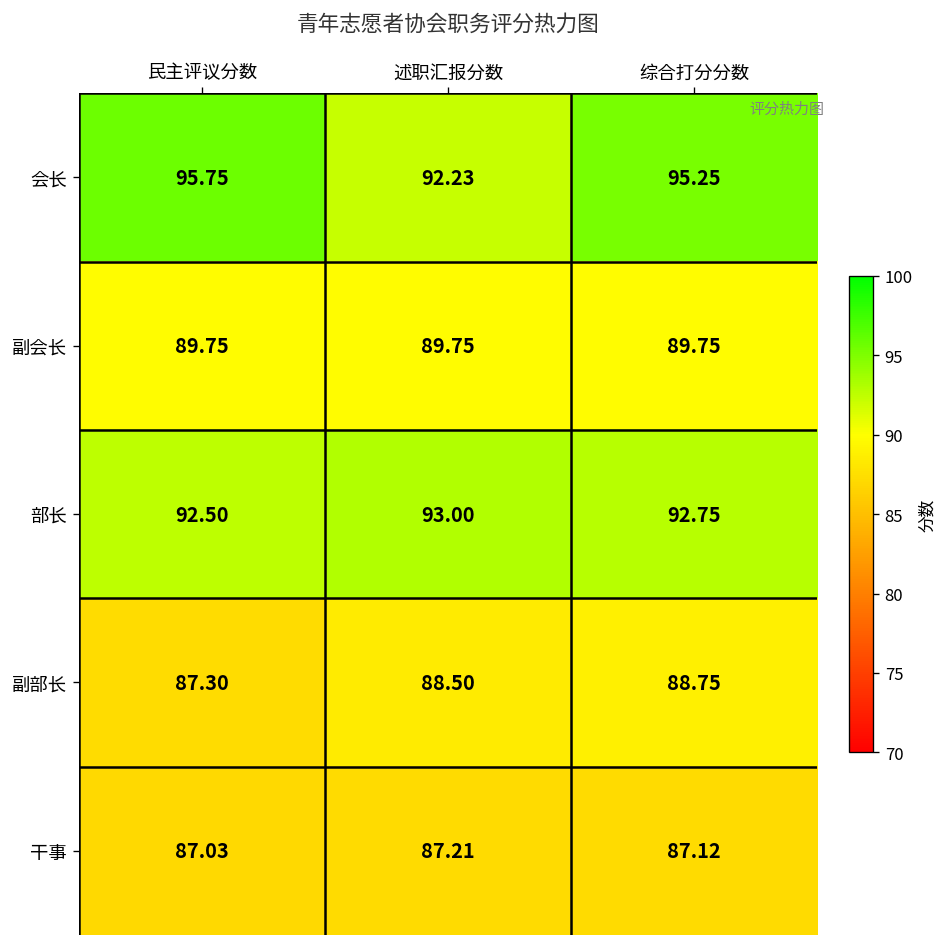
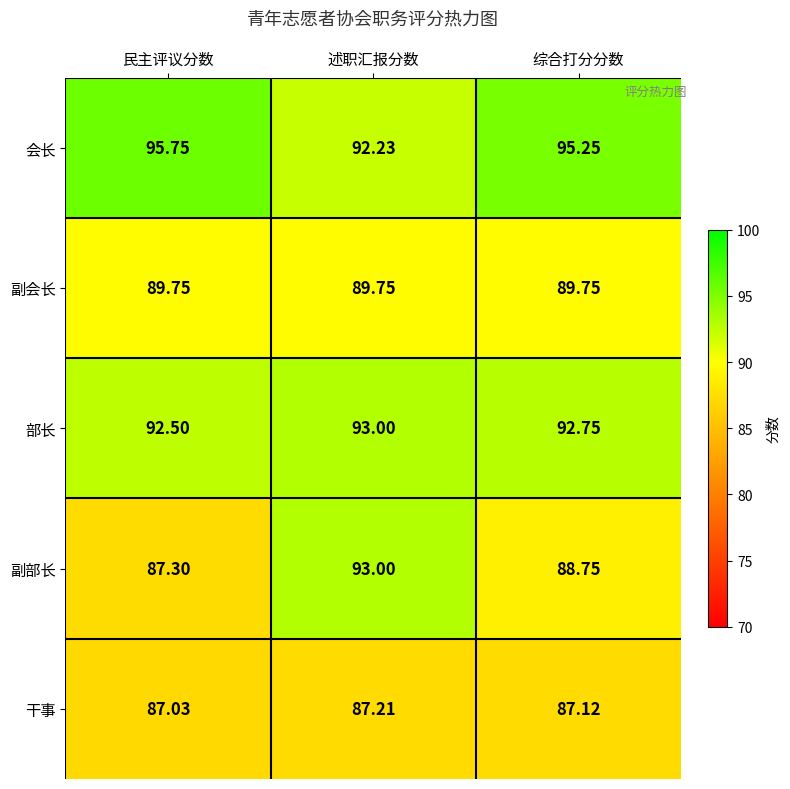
  {
    "会长": {
      "民主评议分数": 95.75,
      "述职汇报分数": 92.23
    },
    "副会长": {
      "民主评议分数": 89.75,
      "述职汇报分数": 89.75,
      "综合打分分数": 89.75
    },
    "部长": {
      "民主评议分数": 92.50,
      "述职汇报分数": 93.00,
      "综合打分分数": 92.75
    },
    "副部长": {
      "民主评议分数": 87.30,
-     "述职汇报分数": 88.50,
+     "述职汇报分数": 93.00,
      "综合打分分数": 88.75
    },
    "干事": {
      "民主评议分数": 87.03,
      "述职汇报分数": 87.21,
      "综合打分分数": 87.12
    }
  }
